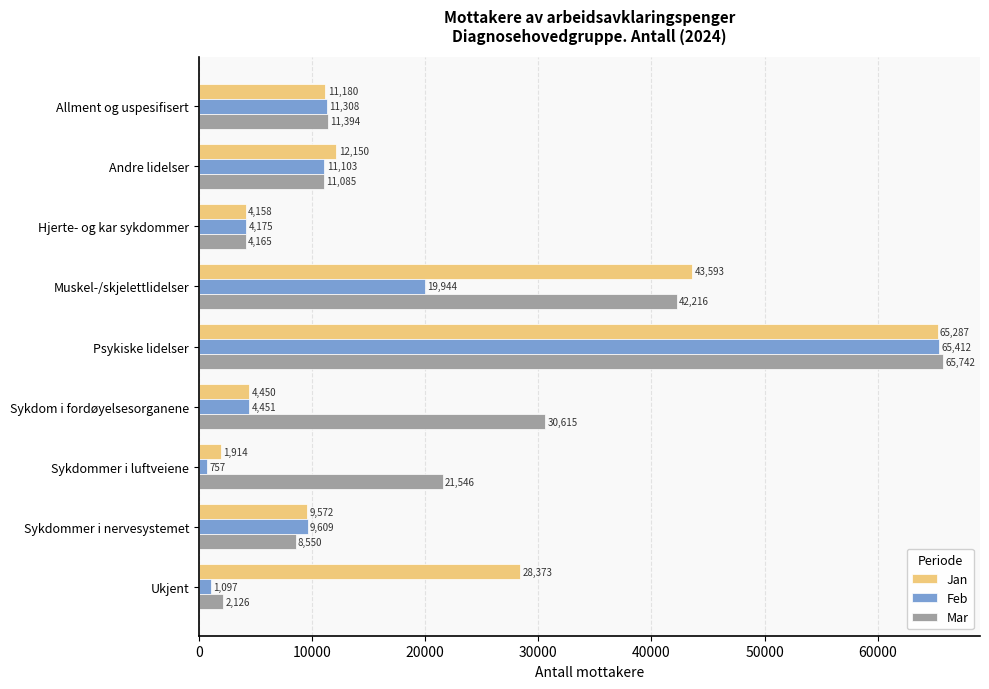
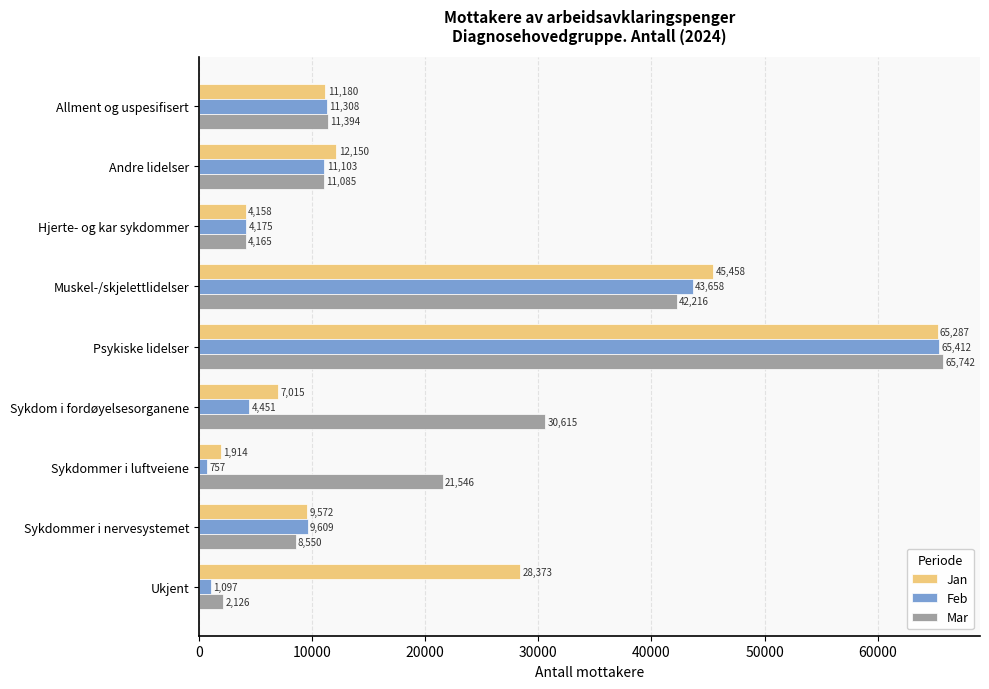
  {
    "Jan": {
      "Allment og uspesifisert": "11,180",
      "Andre lidelser": "12,150",
      "Hjerte- og kar sykdommer": "4,158",
-     "Muskel-/skjelettlidelser": "43,593",
+     "Muskel-/skjelettlidelser": "45,458",
      "Psykiske lidelser": "65,287",
-     "Sykdom i fordøyelsesorganene": "4,450",
+     "Sykdom i fordøyelsesorganene": "7,015",
      "Sykdommer i luftveiene": "1,914",
      "Sykdommer i nervesystemet": "9,572",
      "Ukjent": "28,373"
    },
    "Feb": {
      "Allment og uspesifisert": "11,308",
      "Andre lidelser": "11,103",
      "Hjerte- og kar sykdommer": "4,175",
-     "Muskel-/skjelettlidelser": "19,944",
+     "Muskel-/skjelettlidelser": "43,658",
      "Psykiske lidelser": "65,412",
      "Sykdom i fordøyelsesorganene": "4,451",
      "Sykdommer i luftveiene": "757",
      "Sykdommer i nervesystemet": "9,609",
      "Ukjent": "1,097"
    },
    "Mar": {
      "Allment og uspesifisert": "11,394",
      "Andre lidelser": "11,085",
      "Hjerte- og kar sykdommer": "4,165",
      "Muskel-/skjelettlidelser": "42,216",
      "Psykiske lidelser": "65,742",
      "Sykdom i fordøyelsesorganene": "30,615",
      "Sykdommer i luftveiene": "21,546",
      "Sykdommer i nervesystemet": "8,550",
      "Ukjent": "2,126"
    }
  }
